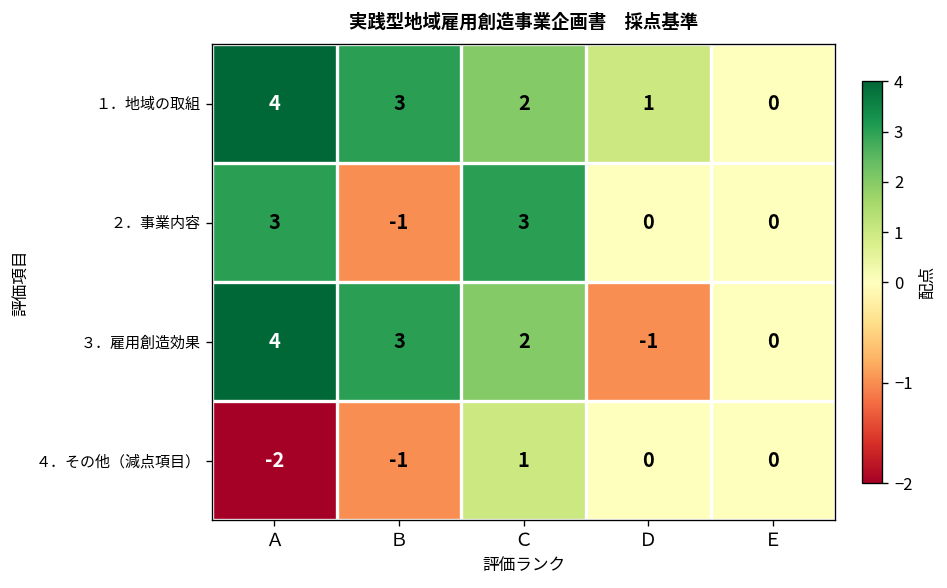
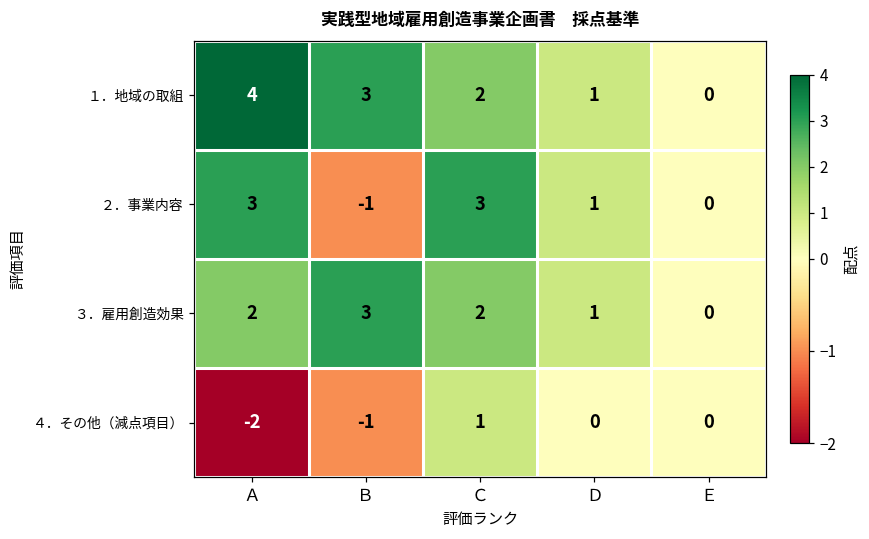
  {
    "１．地域の取組": {
      "Ａ": 4,
      "Ｂ": 3,
      "Ｃ": 2,
      "Ｄ": 1,
      "Ｅ": 0
    },
    "２．事業内容": {
      "Ａ": 3,
      "Ｂ": -1,
      "Ｃ": 3,
-     "Ｄ": 0,
+     "Ｄ": 1,
      "Ｅ": 0
    },
    "３．雇用創造効果": {
-     "Ａ": 4,
+     "Ａ": 2,
      "Ｂ": 3,
      "Ｃ": 2,
-     "Ｄ": -1,
+     "Ｄ": 1,
      "Ｅ": 0
    },
    "４．その他（減点項目）": {
      "Ａ": -2,
      "Ｂ": -1,
      "Ｃ": 1,
      "Ｄ": 0,
      "Ｅ": 0
    }
  }
